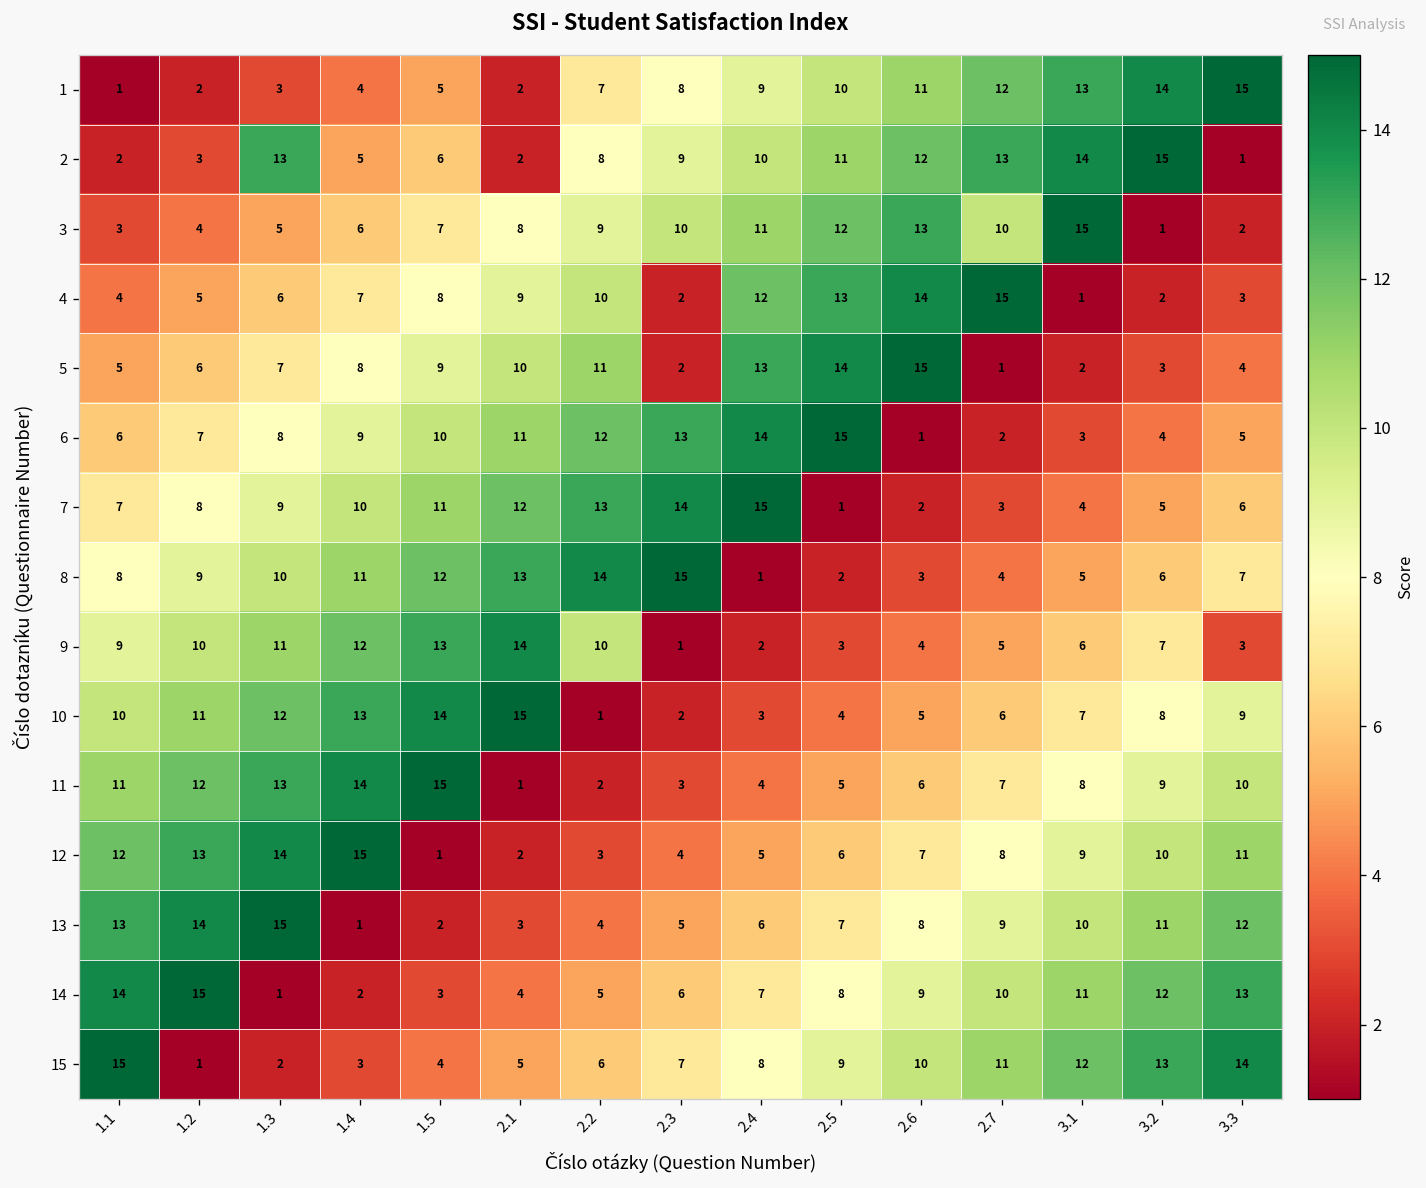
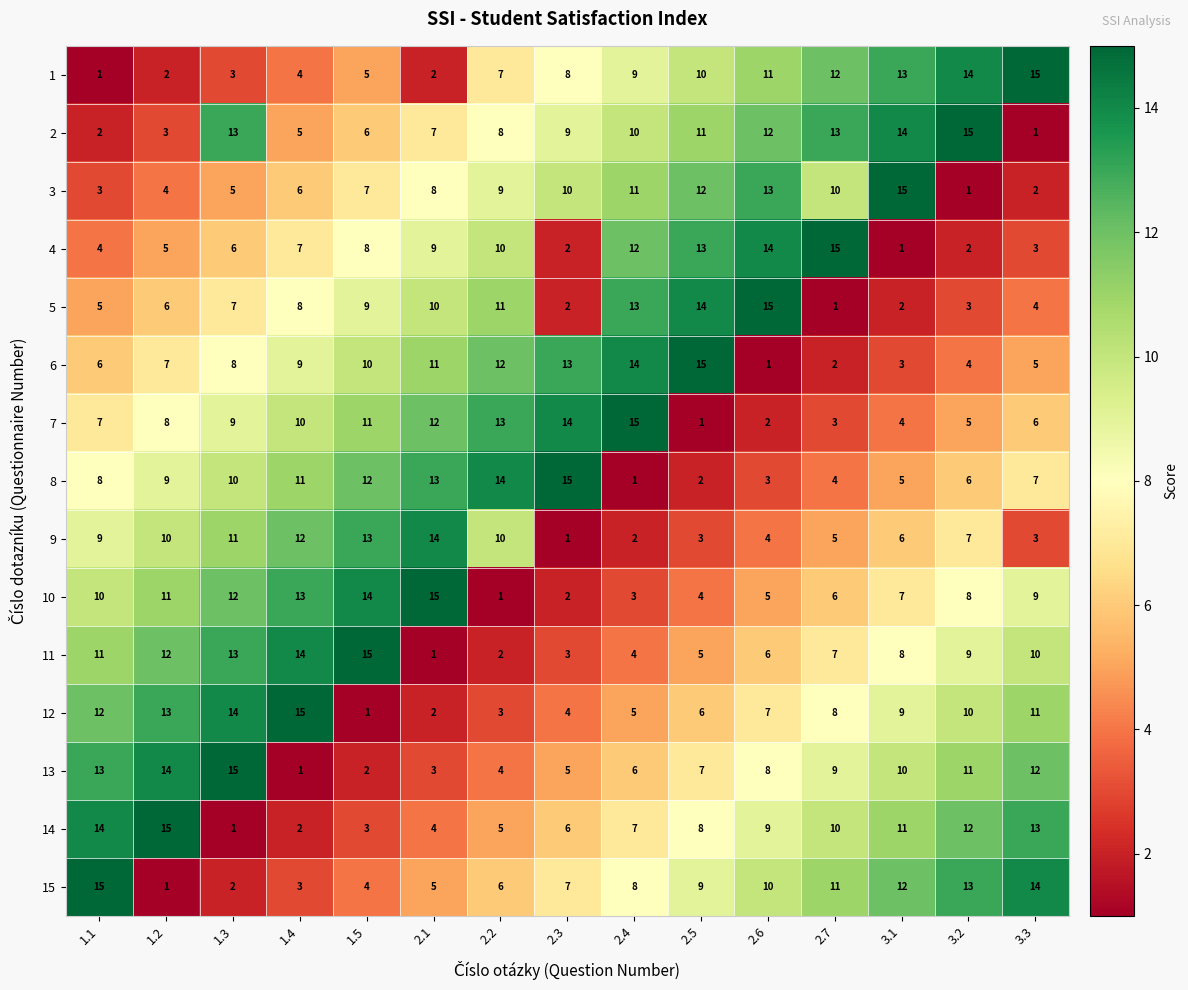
  {
    "2": {
      "1.1": 2,
      "1.2": 3,
      "1.3": 13,
      "1.4": 5,
      "1.5": 6,
-     "2.1": 2,
+     "2.1": 7,
      "2.2": 8,
      "2.3": 9,
      "2.4": 10,
      "2.5": 11,
      "2.6": 12,
      "2.7": 13,
      "3.1": 14,
      "3.2": 15,
      "3.3": 1
    }
  }
